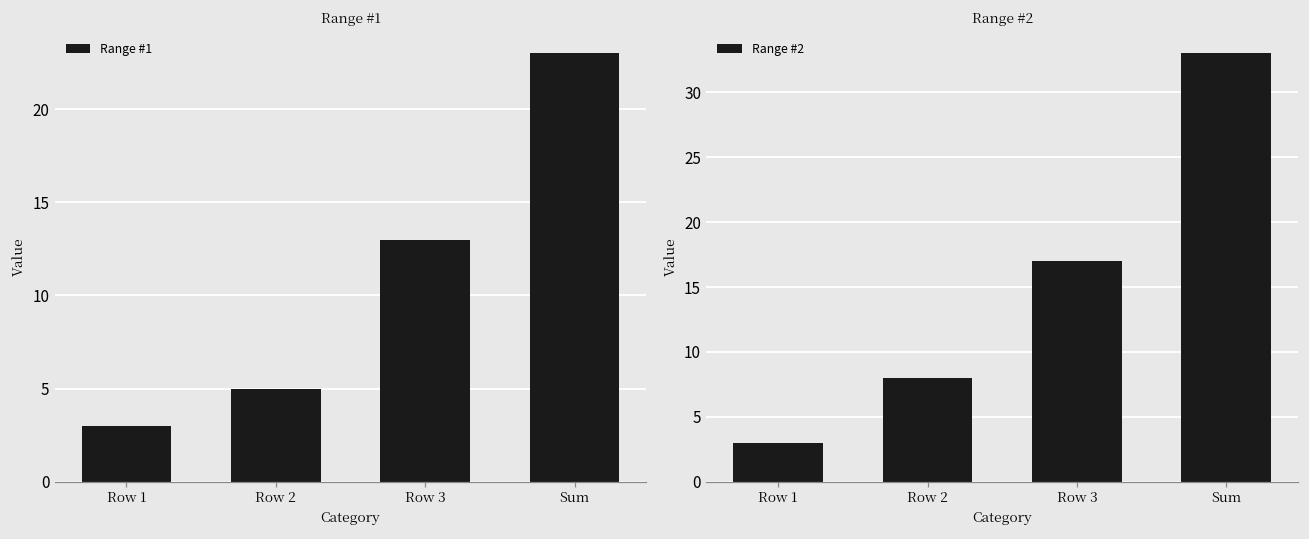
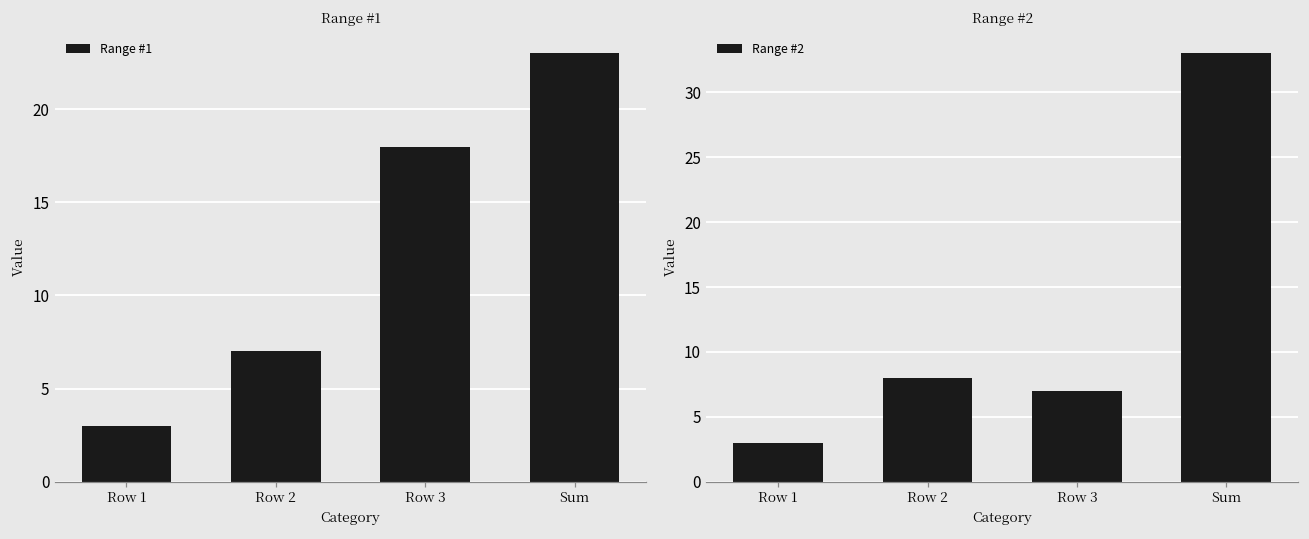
  {
    "Range #1": {
      "Row 1": 3,
-     "Row 2": 5,
-     "Row 3": 13,
+     "Row 2": 7,
+     "Row 3": 18,
      "Sum": 23
    },
    "Range #2": {
      "Row 1": 3,
      "Row 2": 8,
-     "Row 3": 17,
+     "Row 3": 7,
      "Sum": 33
    }
  }
